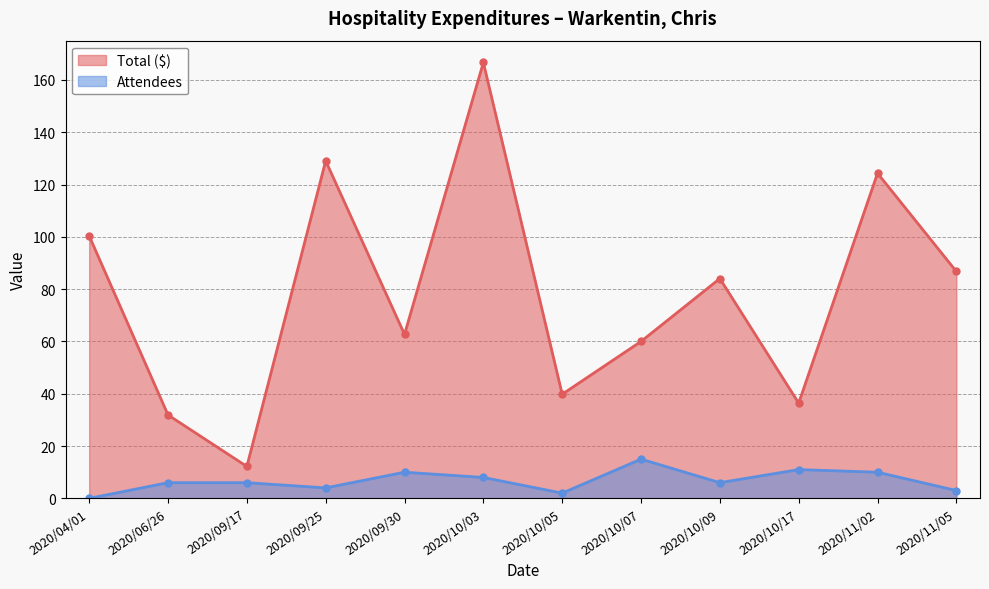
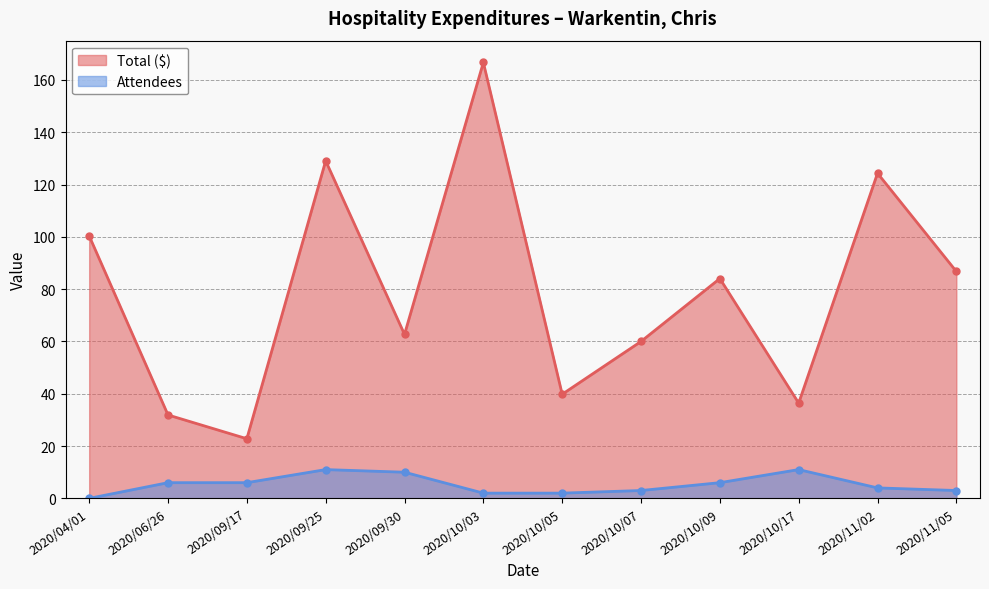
  {
    "Total ($)": {
      "2020/04/01": 100,
      "2020/06/26": 32,
-     "2020/09/17": 12,
+     "2020/09/17": 23,
      "2020/09/25": 129,
      "2020/09/30": 63,
      "2020/10/03": 167,
      "2020/10/05": 40,
      "2020/10/07": 60,
      "2020/10/09": 84,
      "2020/10/17": 36,
      "2020/11/02": 124,
      "2020/11/05": 87
    },
    "Attendees": {
      "2020/04/01": 0,
      "2020/06/26": 6,
      "2020/09/17": 6,
-     "2020/09/25": 4,
+     "2020/09/25": 11,
      "2020/09/30": 10,
-     "2020/10/03": 8,
+     "2020/10/03": 2,
      "2020/10/05": 2,
-     "2020/10/07": 15,
+     "2020/10/07": 3,
      "2020/10/09": 6,
      "2020/10/17": 11,
-     "2020/11/02": 10,
+     "2020/11/02": 4,
      "2020/11/05": 3
    }
  }
